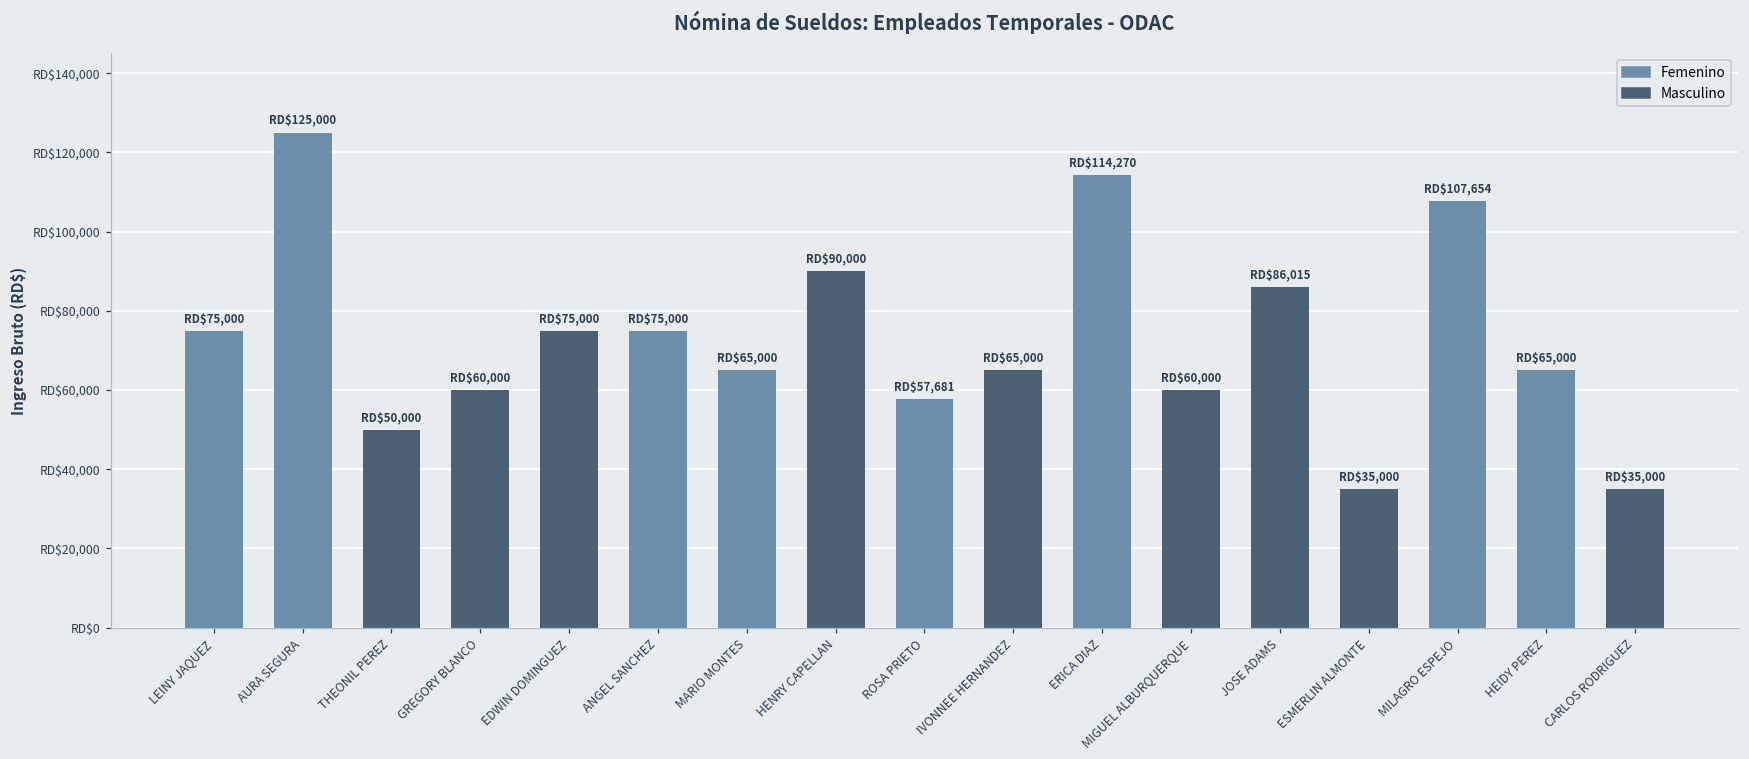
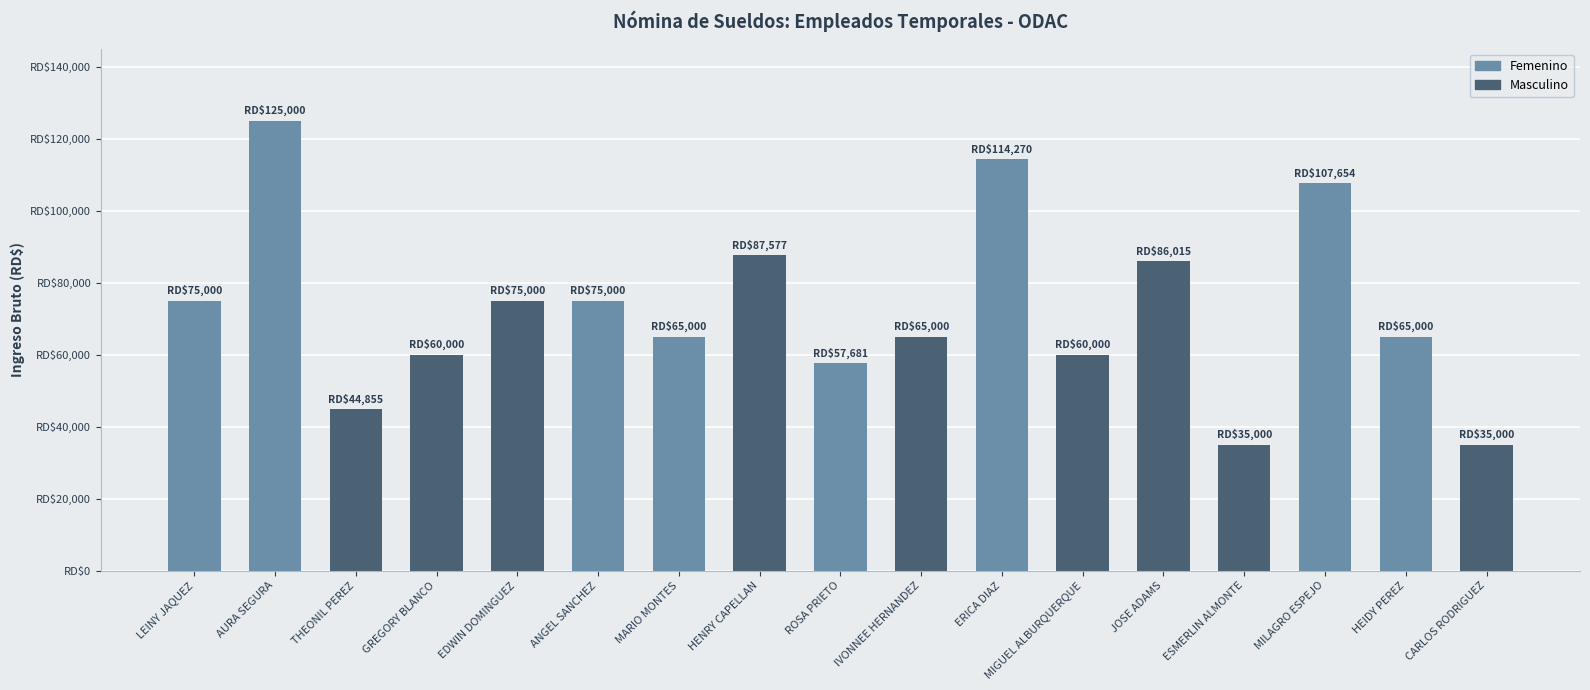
  {
    "LEINY JAQUEZ": "$75,000",
    "AURA SEGURA": "$125,000",
-   "THEONIL PEREZ": "$50,000",
+   "THEONIL PEREZ": "$44,855",
    "GREGORY BLANCO": "$60,000",
    "EDWIN DOMINGUEZ": "$75,000",
    "ANGEL SANCHEZ": "$75,000",
    "MARIO MONTES": "$65,000",
-   "HENRY CAPELLAN": "$90,000",
+   "HENRY CAPELLAN": "$87,577",
    "ROSA PRIETO": "$57,681",
    "IVONNEE HERNANDEZ": "$65,000",
    "ERICA DIAZ": "$114,270",
    "MIGUEL ALBURQUERQUE": "$60,000",
    "JOSE ADAMS": "$86,015",
    "ESMERLIN ALMONTE": "$35,000",
    "MILAGRO ESPEJO": "$107,654",
    "HEIDY PEREZ": "$65,000",
    "CARLOS RODRIGUEZ": "$35,000"
  }
